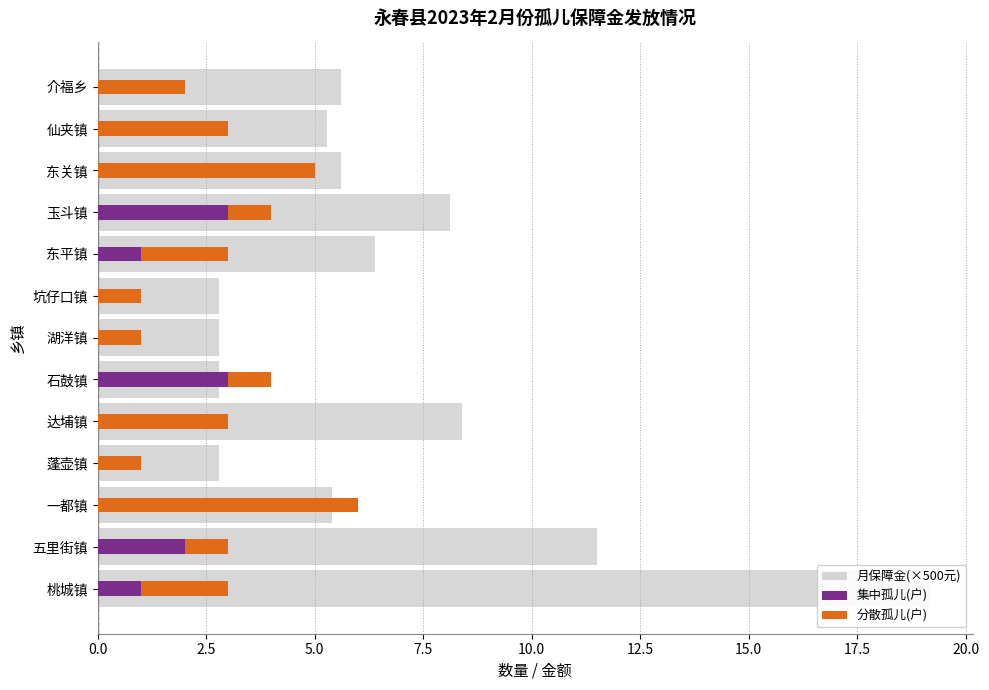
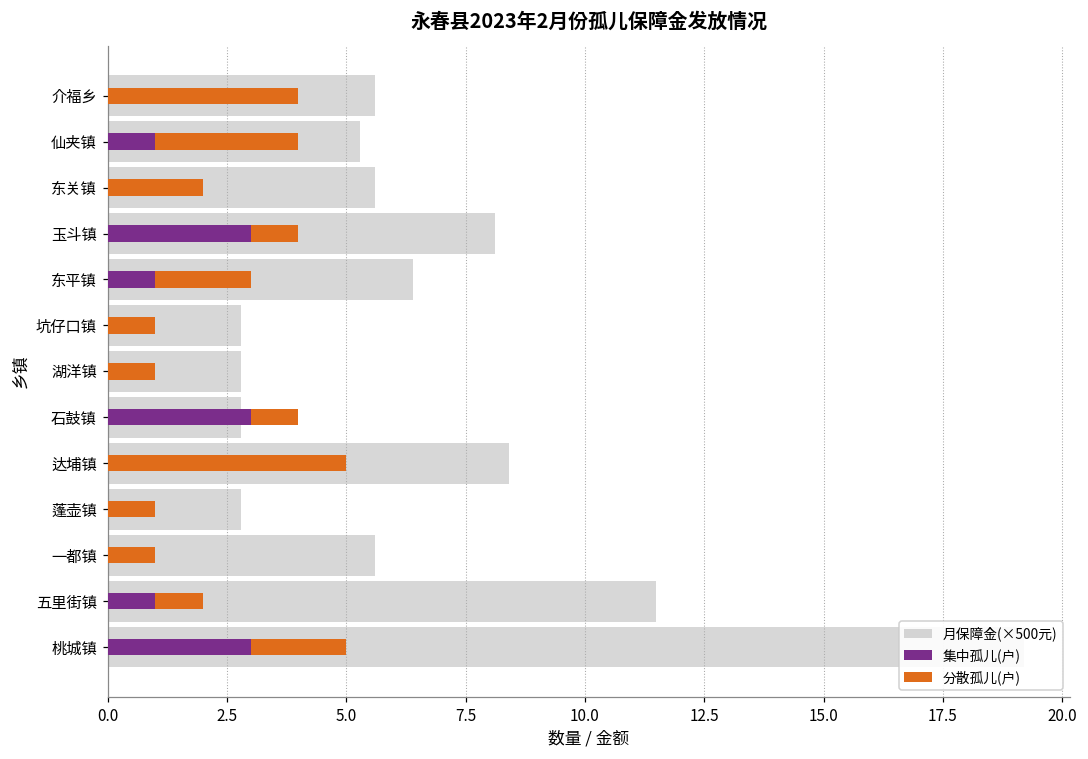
  {
    "月保障金(×500元)": {
      "介福乡": 5.6,
      "仙夹镇": 5.3,
      "东关镇": 5.6,
      "玉斗镇": 8.1,
      "东平镇": 6.4,
      "坑仔口镇": 2.8,
      "湖洋镇": 2.8,
      "达埔镇": 8.4,
      "蓬壶镇": 2.8,
-     "一都镇": 5.4,
+     "一都镇": 5.6,
      "五里街镇": 11.5
    },
    "集中孤儿(户)": {
      "介福乡": 0,
-     "仙夹镇": 0,
+     "仙夹镇": 1,
      "东关镇": 0,
      "坑仔口镇": 0,
      "湖洋镇": 0,
      "石鼓镇": 3,
      "达埔镇": 0,
      "蓬壶镇": 0,
      "一都镇": 0,
-     "五里街镇": 2,
-     "桃城镇": 1
+     "五里街镇": 1,
+     "桃城镇": 3
    },
    "分散孤儿(户)": {
-     "介福乡": 2,
-     "东关镇": 5,
-     "达埔镇": 3,
-     "一都镇": 6
+     "介福乡": 4,
+     "东关镇": 2,
+     "达埔镇": 5,
+     "一都镇": 1
    }
  }
